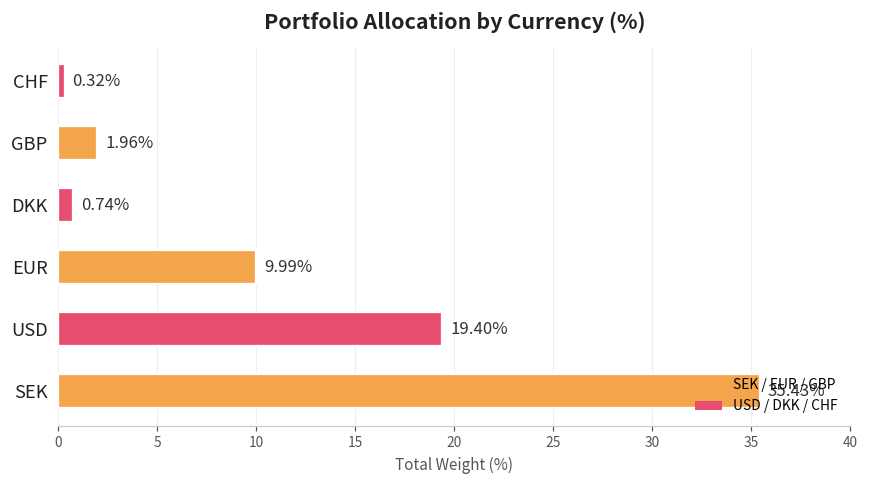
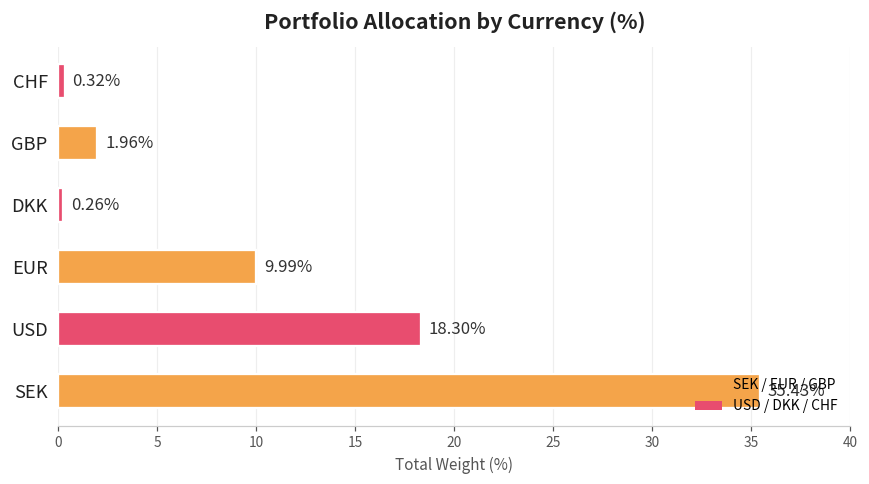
  {
    "CHF": "0.32%",
    "GBP": "1.96%",
-   "DKK": "0.74%",
+   "DKK": "0.26%",
    "EUR": "9.99%",
-   "USD": "19.40%",
+   "USD": "18.30%",
    "SEK": "35.43%"
  }
